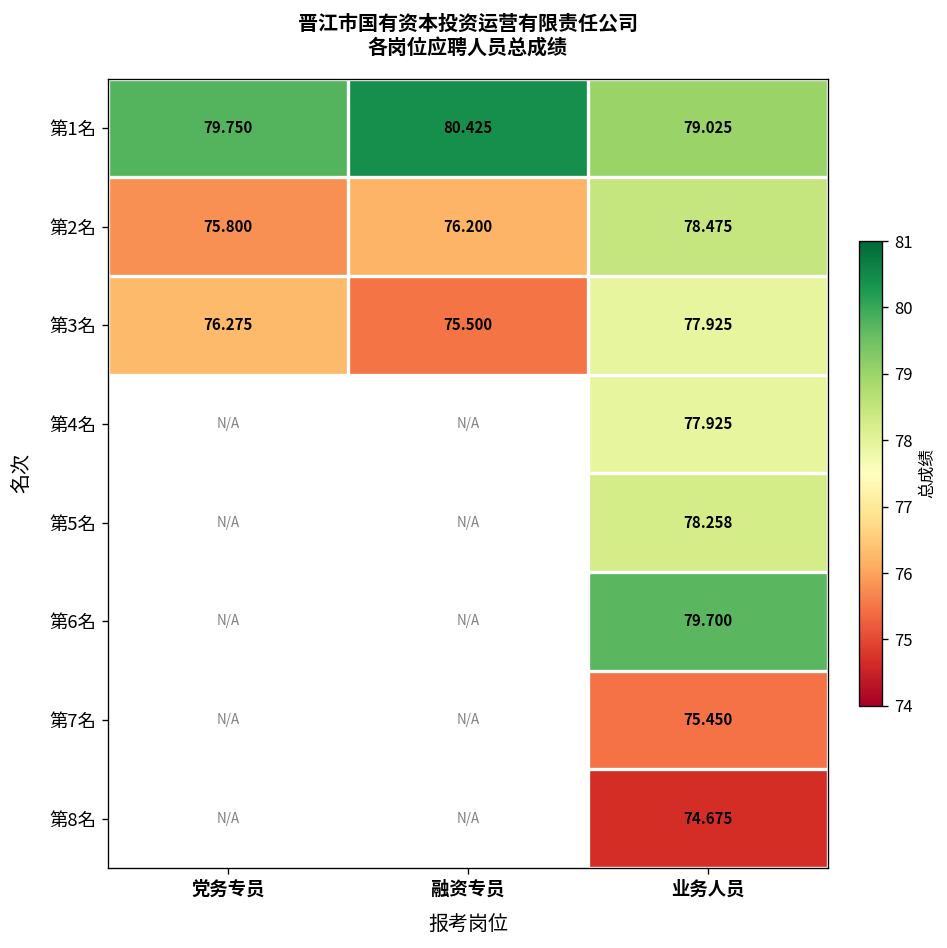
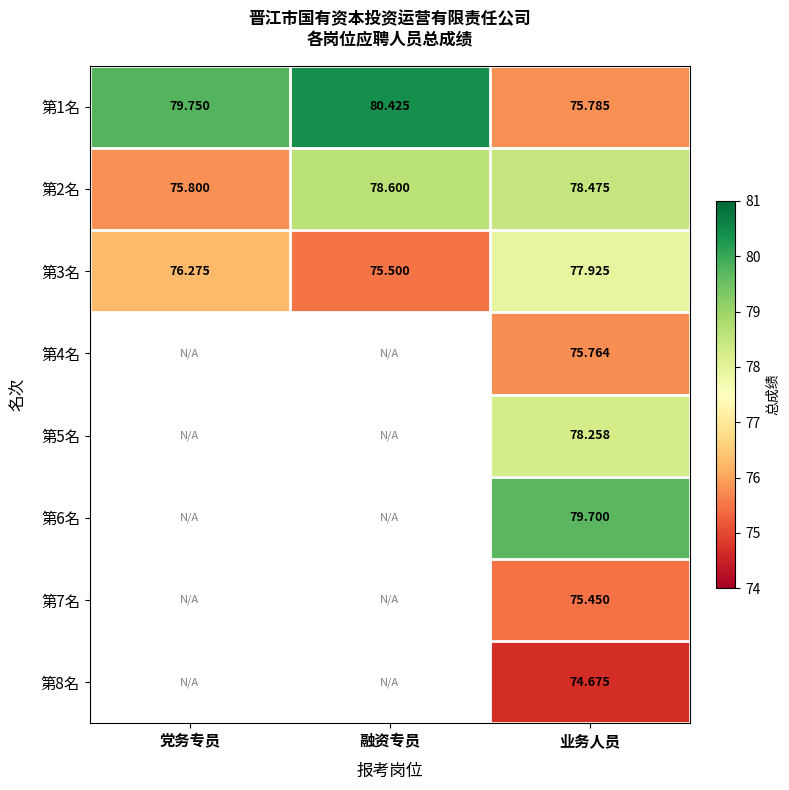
  {
    "第1名": {
      "党务专员": 79.750,
      "融资专员": 80.425,
-     "业务人员": 79.025
+     "业务人员": 75.785
    },
    "第2名": {
      "党务专员": 75.800,
-     "融资专员": 76.200,
+     "融资专员": 78.600,
      "业务人员": 78.475
    },
    "第3名": {
      "党务专员": 76.275,
      "融资专员": 75.500,
      "业务人员": 77.925
    },
    "第4名": {
-     "业务人员": 77.925
+     "业务人员": 75.764
    },
    "第5名": {
      "业务人员": 78.258
    },
    "第6名": {
      "业务人员": 79.700
    },
    "第7名": {
      "业务人员": 75.450
    },
    "第8名": {
      "业务人员": 74.675
    }
  }
